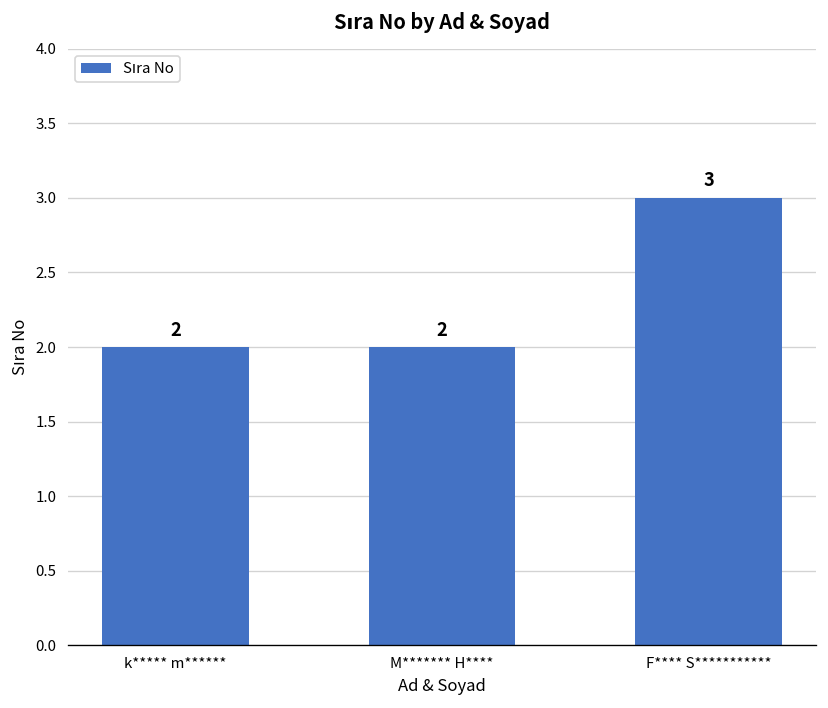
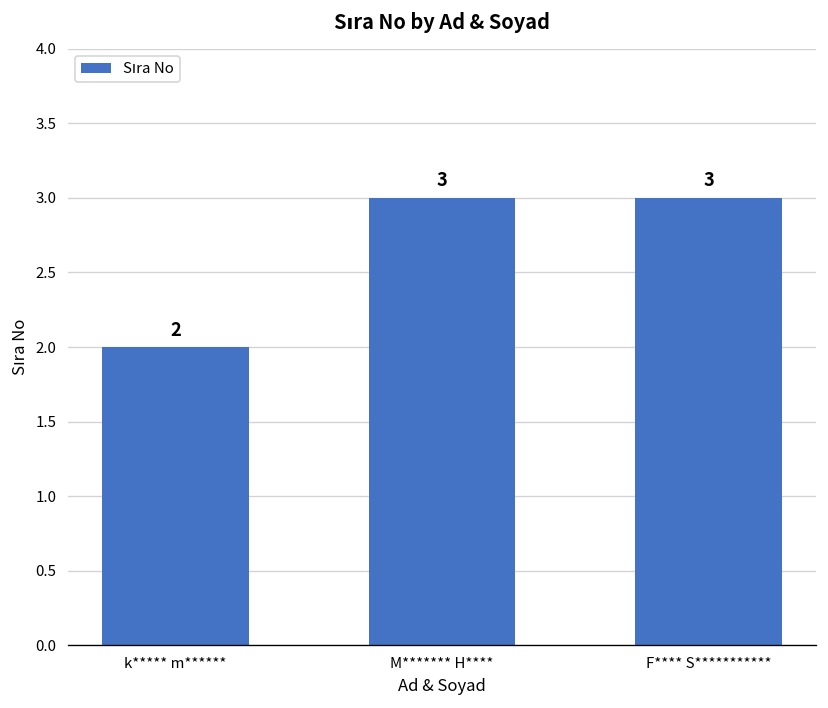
  {
    "k***** m******": 2,
-   "M******* H****": 2,
+   "M******* H****": 3,
    "F**** S***********": 3
  }
